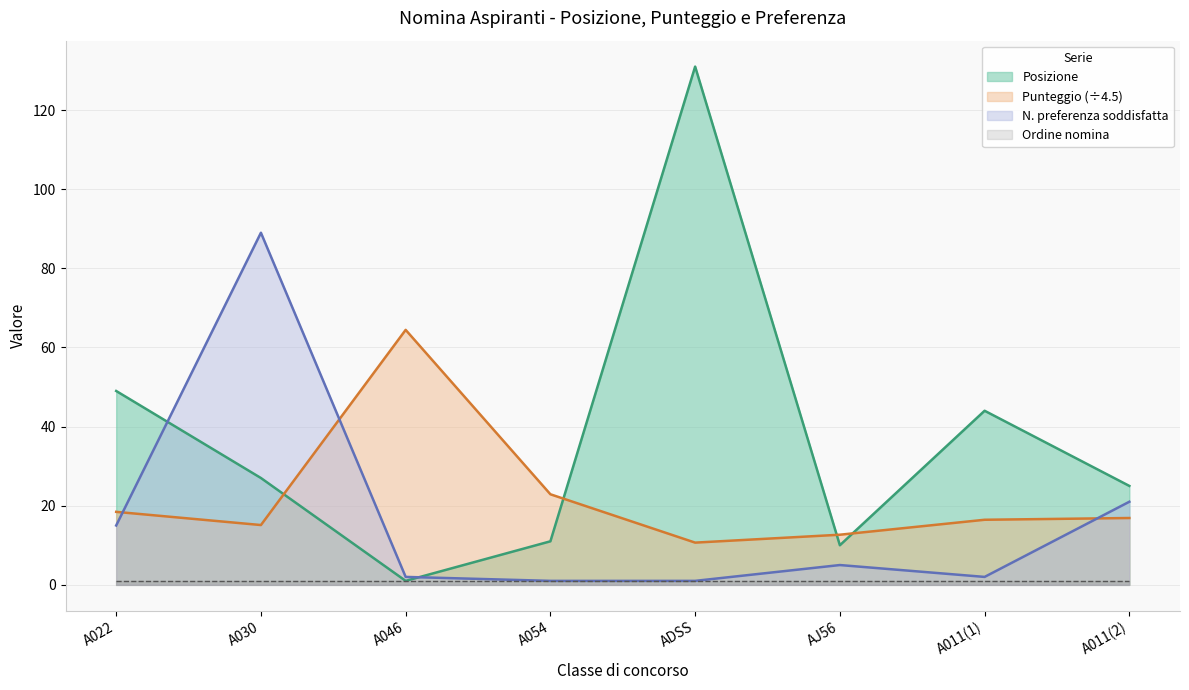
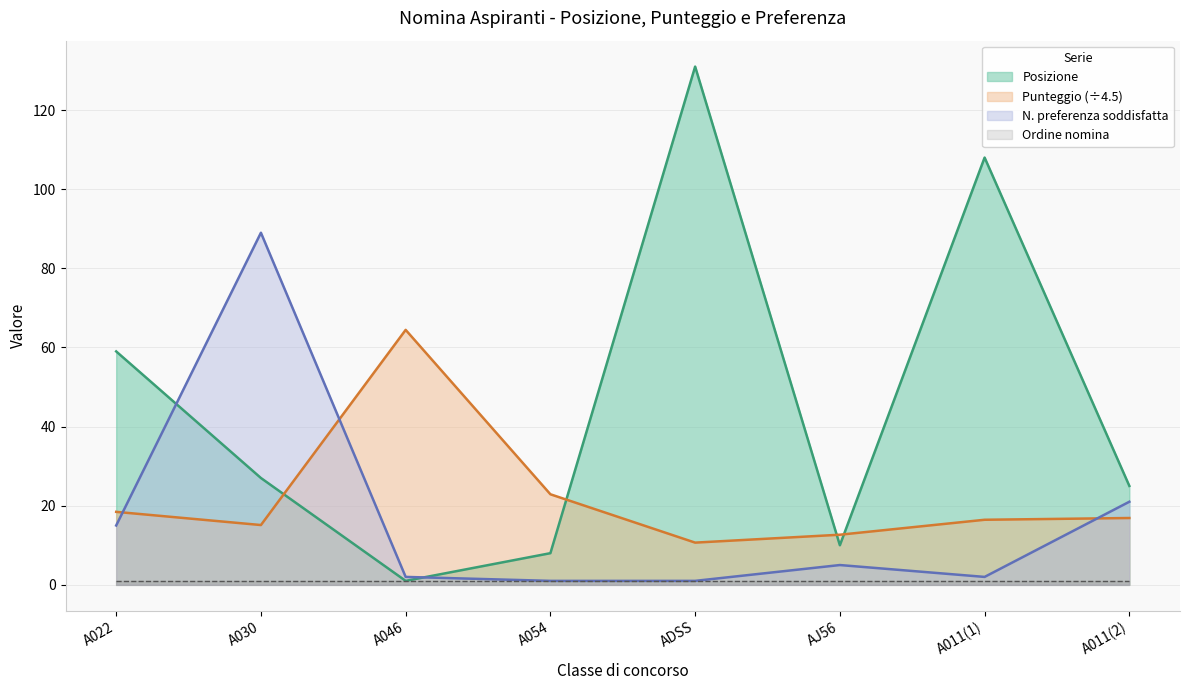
  {
    "Posizione": {
-     "A022": 49,
+     "A022": 59,
      "A030": 27,
-     "A054": 11,
+     "A054": 8,
      "ADSS": 131,
      "AJ56": 10,
-     "A011(1)": 44,
+     "A011(1)": 108,
      "A011(2)": 25
    }
  }
